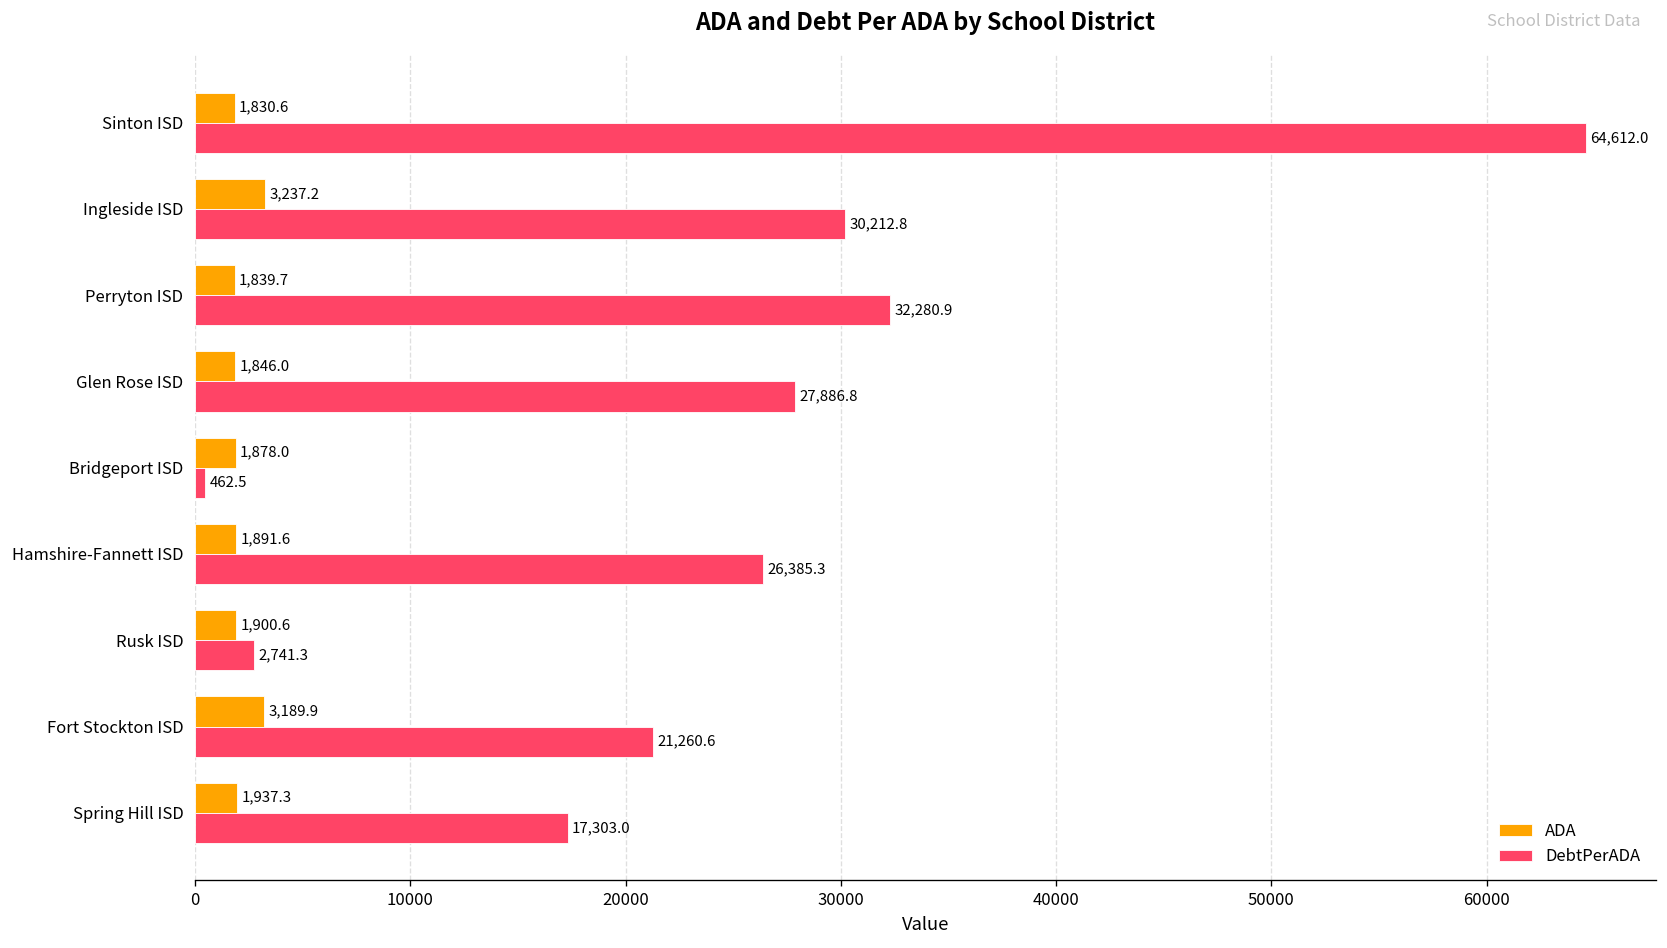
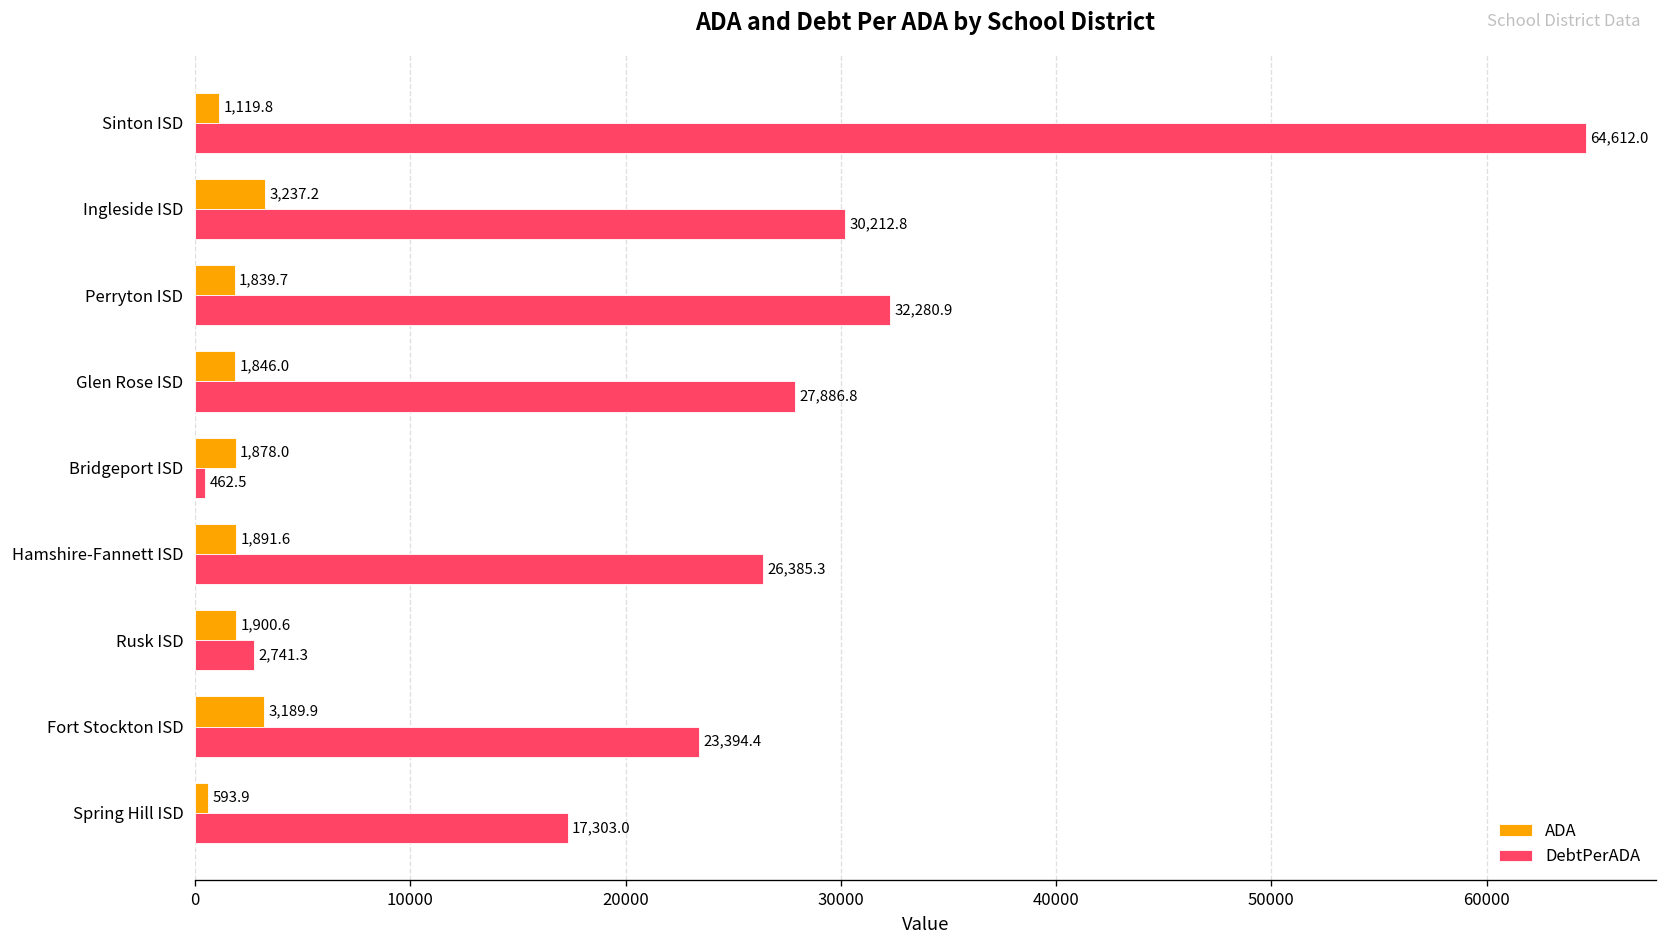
  {
    "ADA": {
-     "Sinton ISD": "1,830.6",
+     "Sinton ISD": "1,119.8",
      "Ingleside ISD": "3,237.2",
      "Perryton ISD": "1,839.7",
      "Glen Rose ISD": "1,846.0",
      "Bridgeport ISD": "1,878.0",
      "Hamshire-Fannett ISD": "1,891.6",
      "Rusk ISD": "1,900.6",
      "Fort Stockton ISD": "3,189.9",
-     "Spring Hill ISD": "1,937.3"
+     "Spring Hill ISD": "593.9"
    },
    "DebtPerADA": {
      "Sinton ISD": "64,612.0",
      "Ingleside ISD": "30,212.8",
      "Perryton ISD": "32,280.9",
      "Glen Rose ISD": "27,886.8",
      "Bridgeport ISD": "462.5",
      "Hamshire-Fannett ISD": "26,385.3",
      "Rusk ISD": "2,741.3",
-     "Fort Stockton ISD": "21,260.6",
+     "Fort Stockton ISD": "23,394.4",
      "Spring Hill ISD": "17,303.0"
    }
  }
